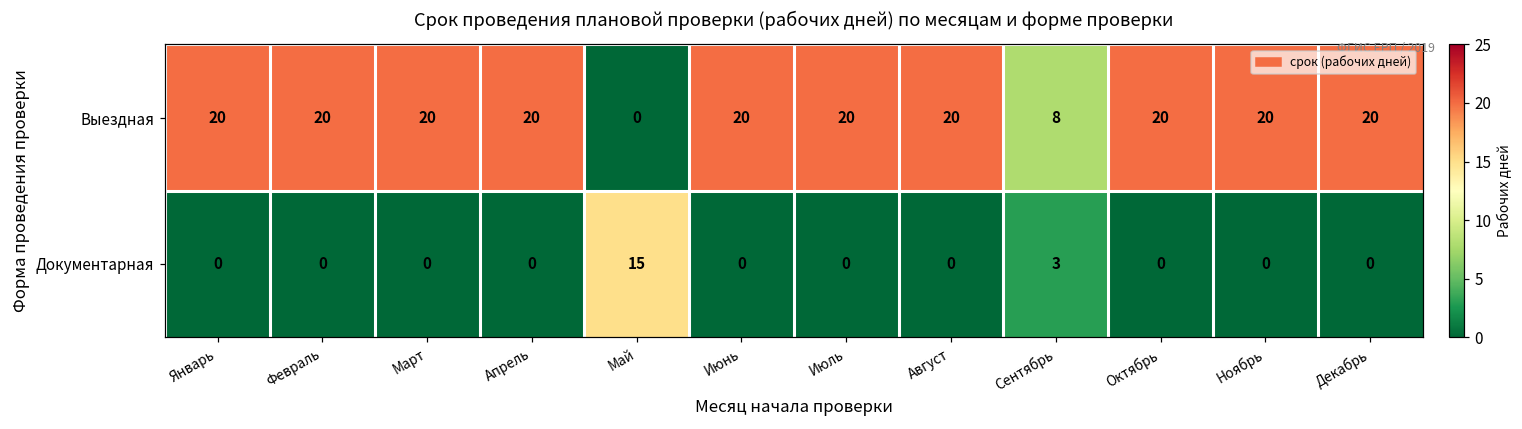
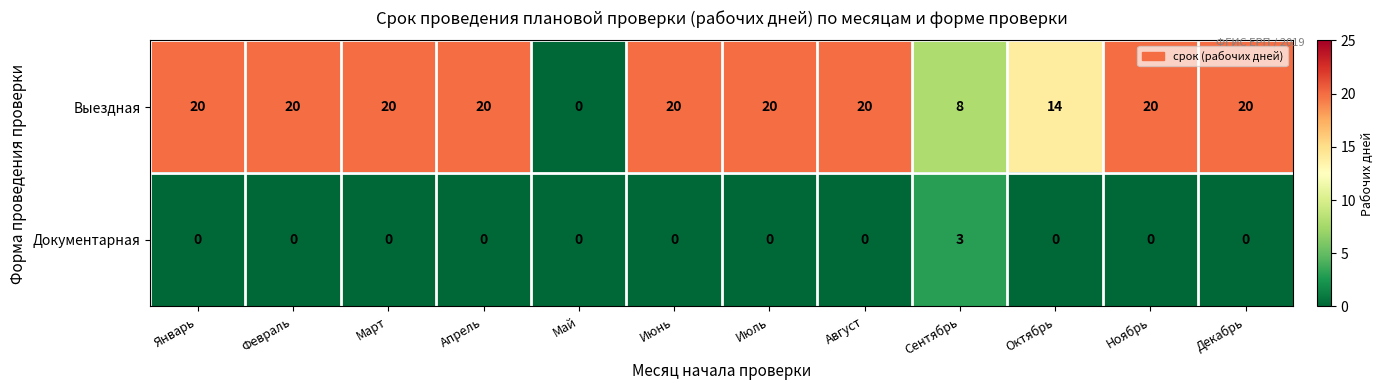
  {
    "Выездная": {
      "Январь": 20,
      "Февраль": 20,
      "Март": 20,
      "Апрель": 20,
      "Май": 0,
      "Июнь": 20,
      "Июль": 20,
      "Август": 20,
      "Сентябрь": 8,
-     "Октябрь": 20,
+     "Октябрь": 14,
      "Ноябрь": 20,
      "Декабрь": 20
    },
    "Документарная": {
      "Январь": 0,
      "Февраль": 0,
      "Март": 0,
      "Апрель": 0,
-     "Май": 15,
+     "Май": 0,
      "Июнь": 0,
      "Июль": 0,
      "Август": 0,
      "Сентябрь": 3,
      "Октябрь": 0,
      "Ноябрь": 0,
      "Декабрь": 0
    }
  }
